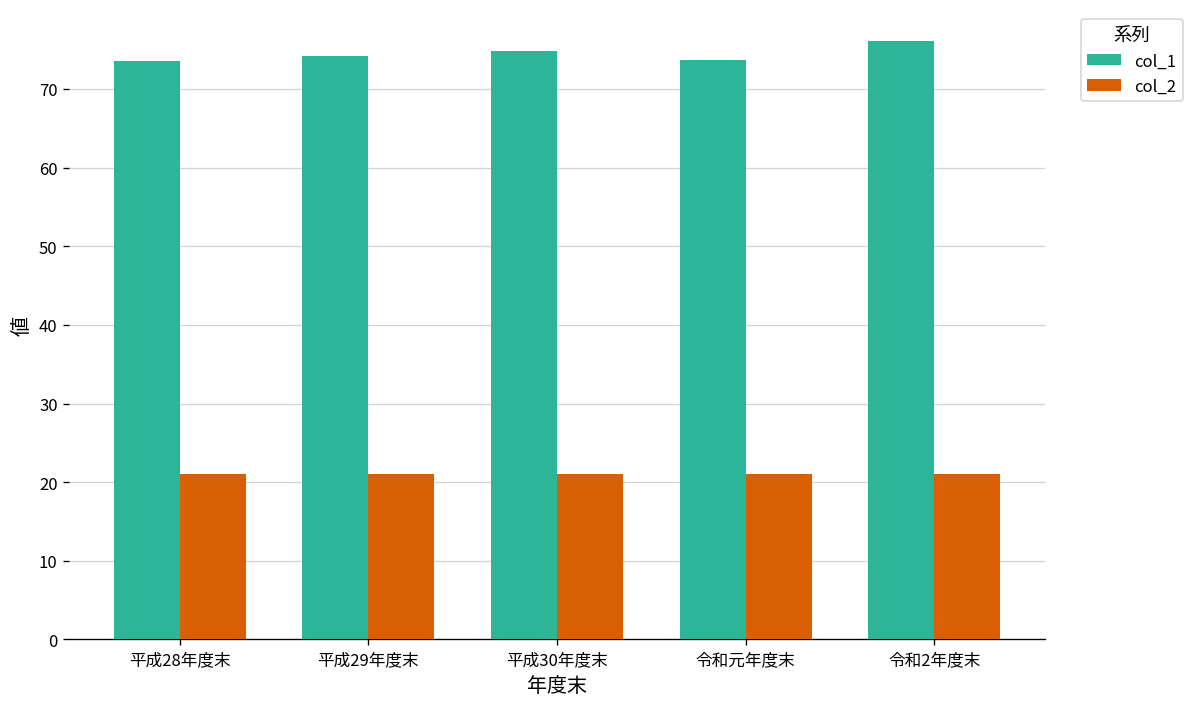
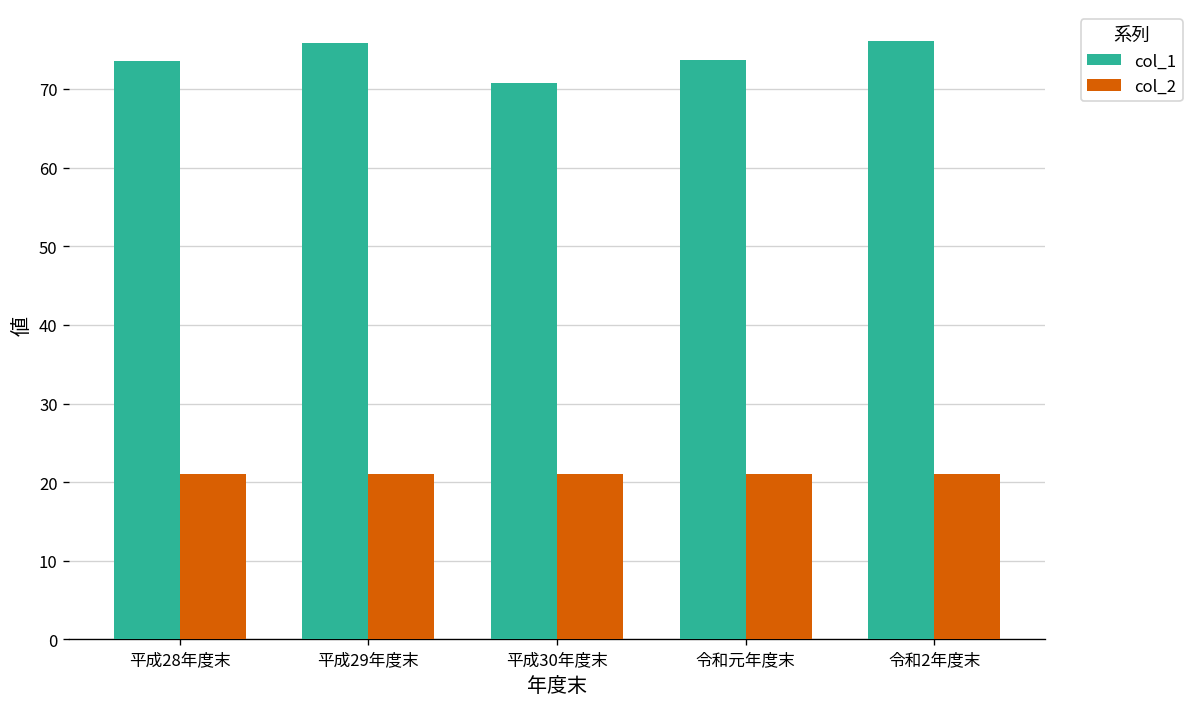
  {
    "col_1": {
      "平成28年度末": 74,
-     "平成29年度末": 74,
-     "平成30年度末": 75,
+     "平成29年度末": 76,
+     "平成30年度末": 71,
      "令和元年度末": 74,
      "令和2年度末": 76
    },
    "col_2": {
      "平成28年度末": 21,
      "平成29年度末": 21,
      "平成30年度末": 21,
      "令和元年度末": 21,
      "令和2年度末": 21
    }
  }
